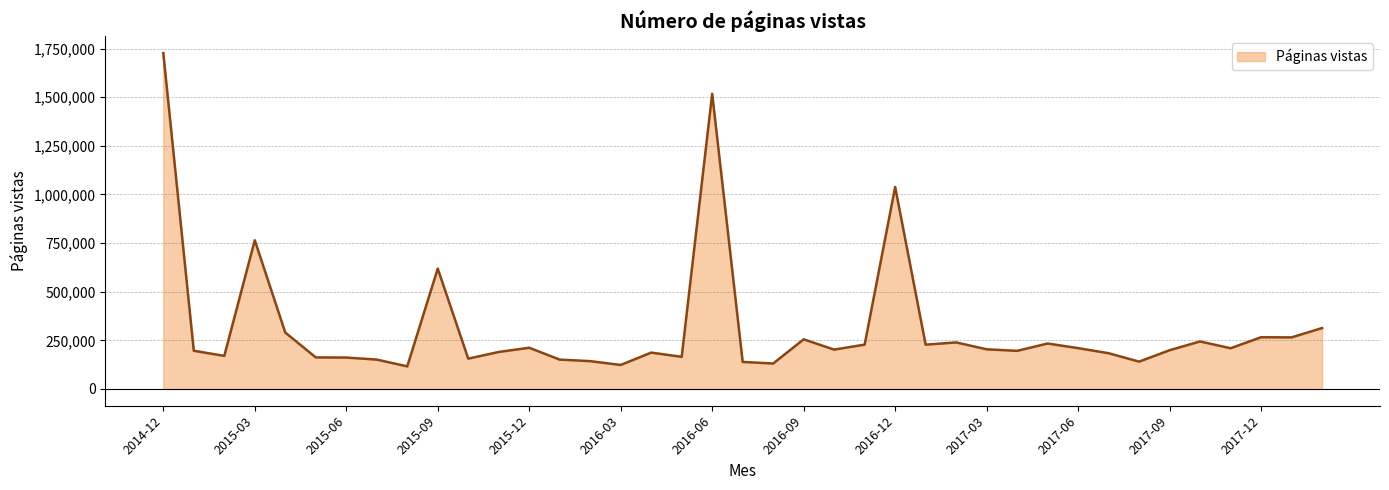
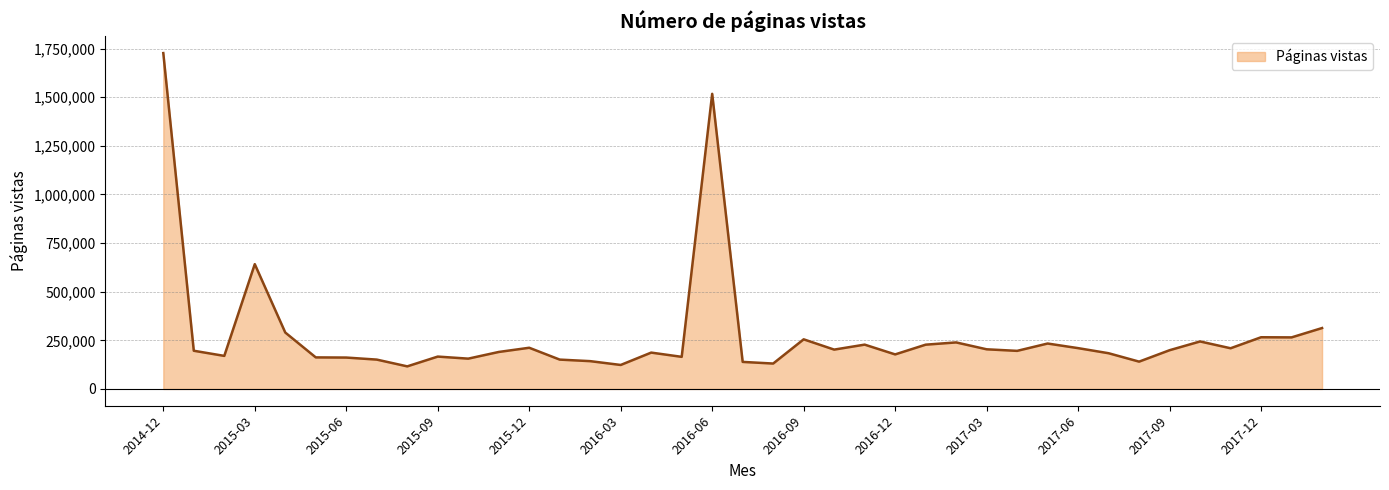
  {
    "2014-12": "1,730,000",
-   "2015-03": "760,000",
+   "2015-03": "640,000",
    "2015-06": "160,000",
-   "2015-09": "620,000",
+   "2015-09": "170,000",
    "2015-12": "210,000",
    "2016-03": "120,000",
    "2016-06": "1,520,000",
    "2016-09": "260,000",
-   "2016-12": "1,040,000",
+   "2016-12": "180,000",
    "2017-03": "200,000",
    "2017-06": "210,000",
    "2017-09": "200,000",
    "2017-12": "270,000"
  }
